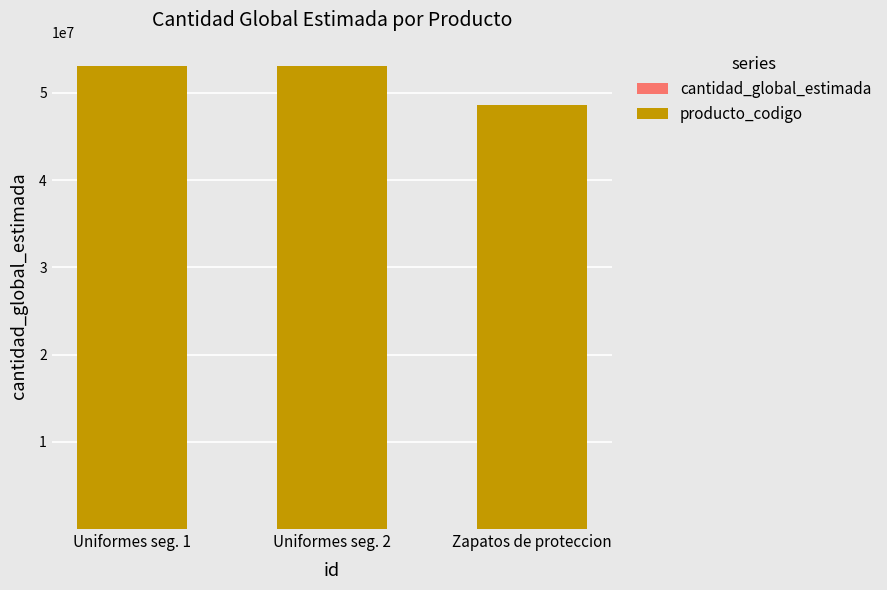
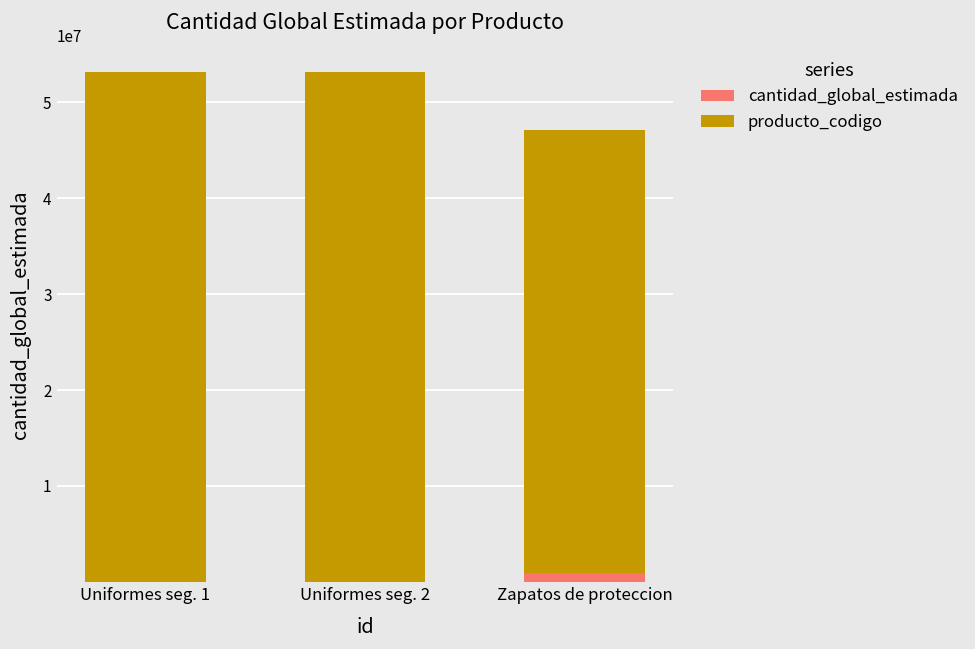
  {
    "cantidad_global_estimada": {
-     "Zapatos de proteccion": 0
+     "Zapatos de proteccion": 1000000
    },
    "producto_codigo": {
      "Uniformes seg. 1": 53000000,
      "Uniformes seg. 2": 53000000,
-     "Zapatos de proteccion": 49000000
+     "Zapatos de proteccion": 46000000
    }
  }
